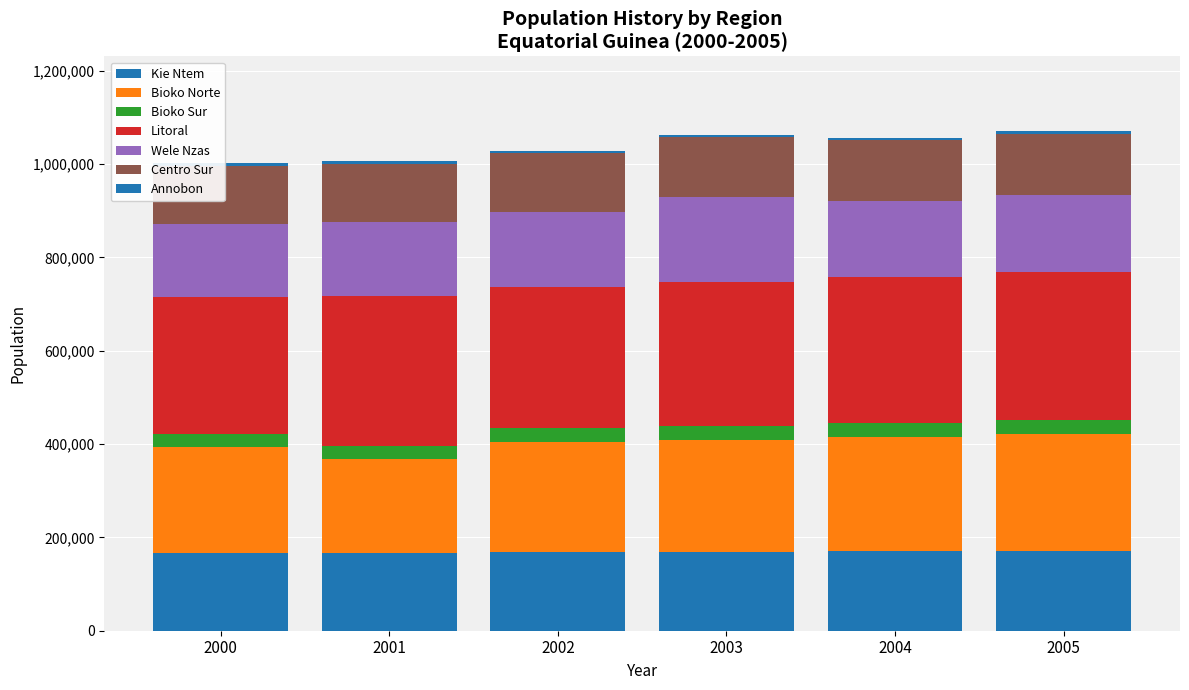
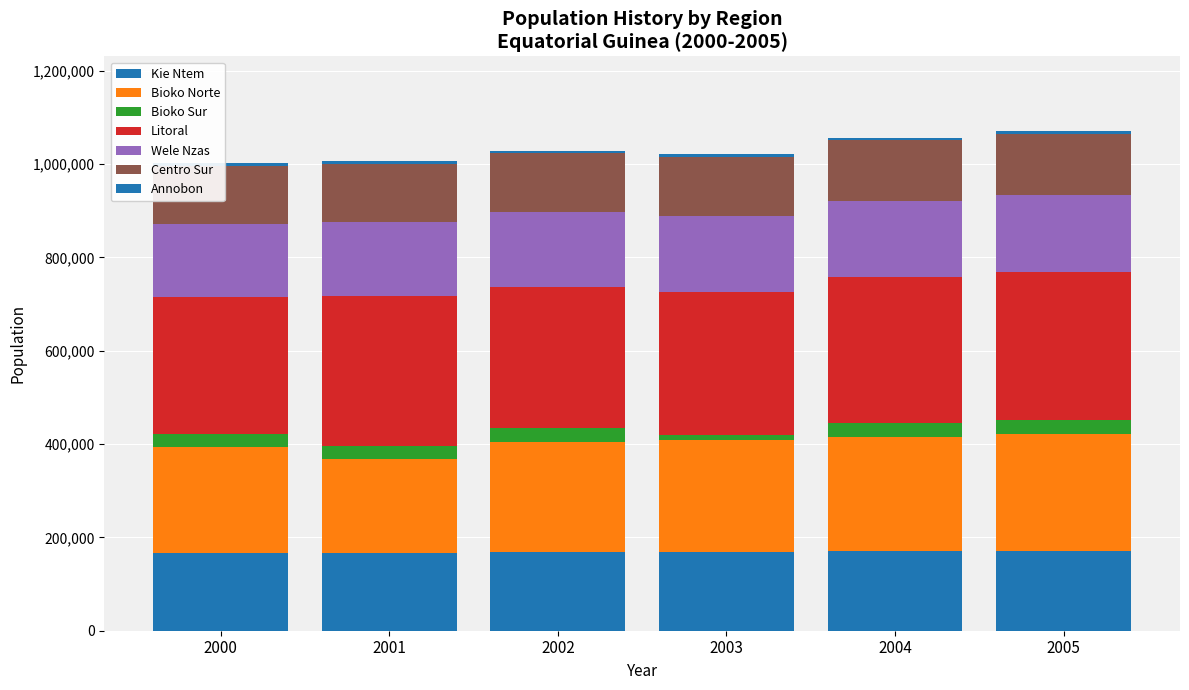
  {
    "Bioko Norte": {
      "2000": "230,000",
      "2001": "200,000",
      "2002": "240,000",
      "2003": "240,000",
      "2004": "240,000",
      "2005": "250,000"
    },
    "Bioko Sur": {
      "2000": "30,000",
      "2001": "30,000",
      "2002": "30,000",
-     "2003": "30,000",
+     "2003": "10,000",
      "2004": "30,000",
      "2005": "30,000"
    },
    "Litoral": {
      "2000": "290,000",
      "2001": "320,000",
      "2002": "300,000",
      "2003": "310,000",
      "2004": "310,000",
      "2005": "320,000"
    },
    "Wele Nzas": {
      "2000": "160,000",
      "2001": "160,000",
      "2002": "160,000",
-     "2003": "180,000",
+     "2003": "160,000",
      "2004": "160,000",
      "2005": "170,000"
    },
    "Centro Sur": {
      "2001": "130,000",
      "2002": "130,000",
      "2003": "130,000",
      "2004": "130,000",
      "2005": "130,000"
    }
  }
